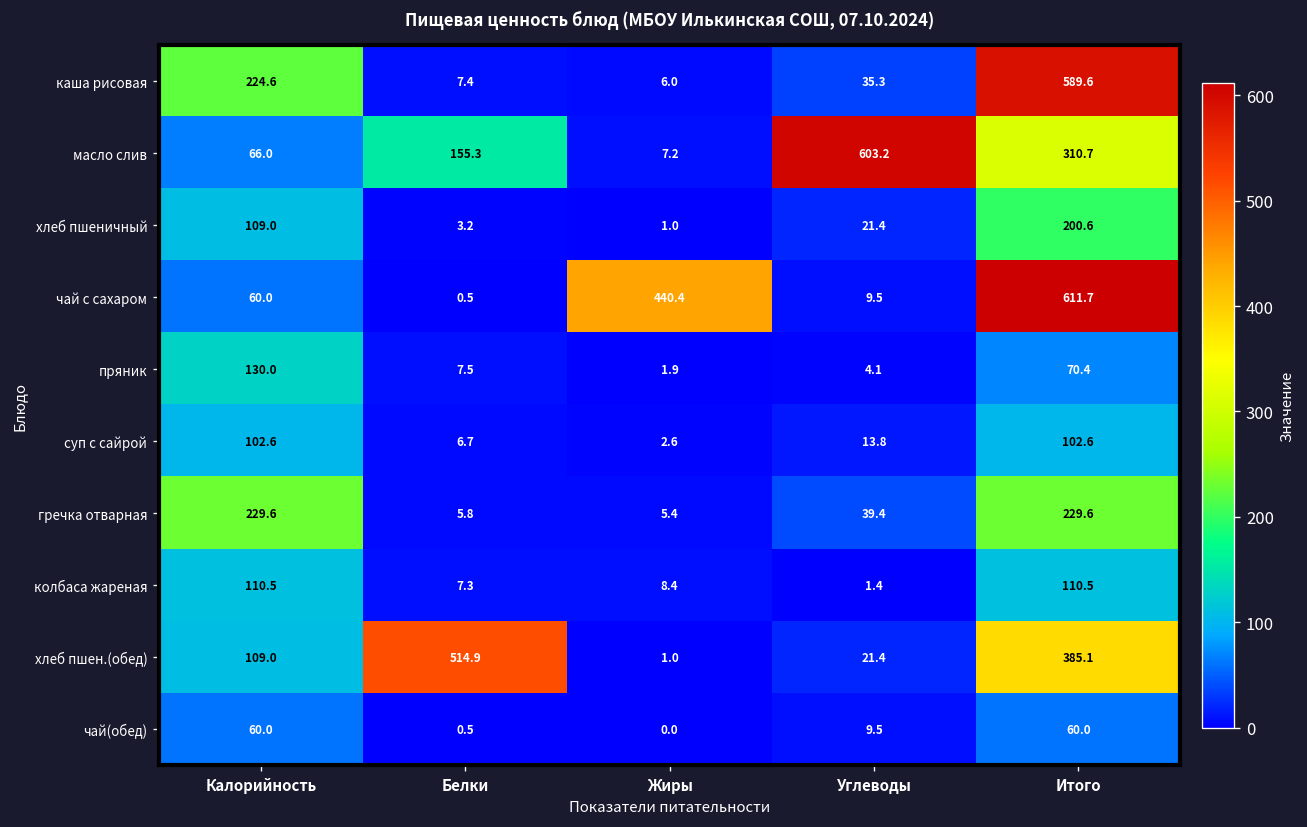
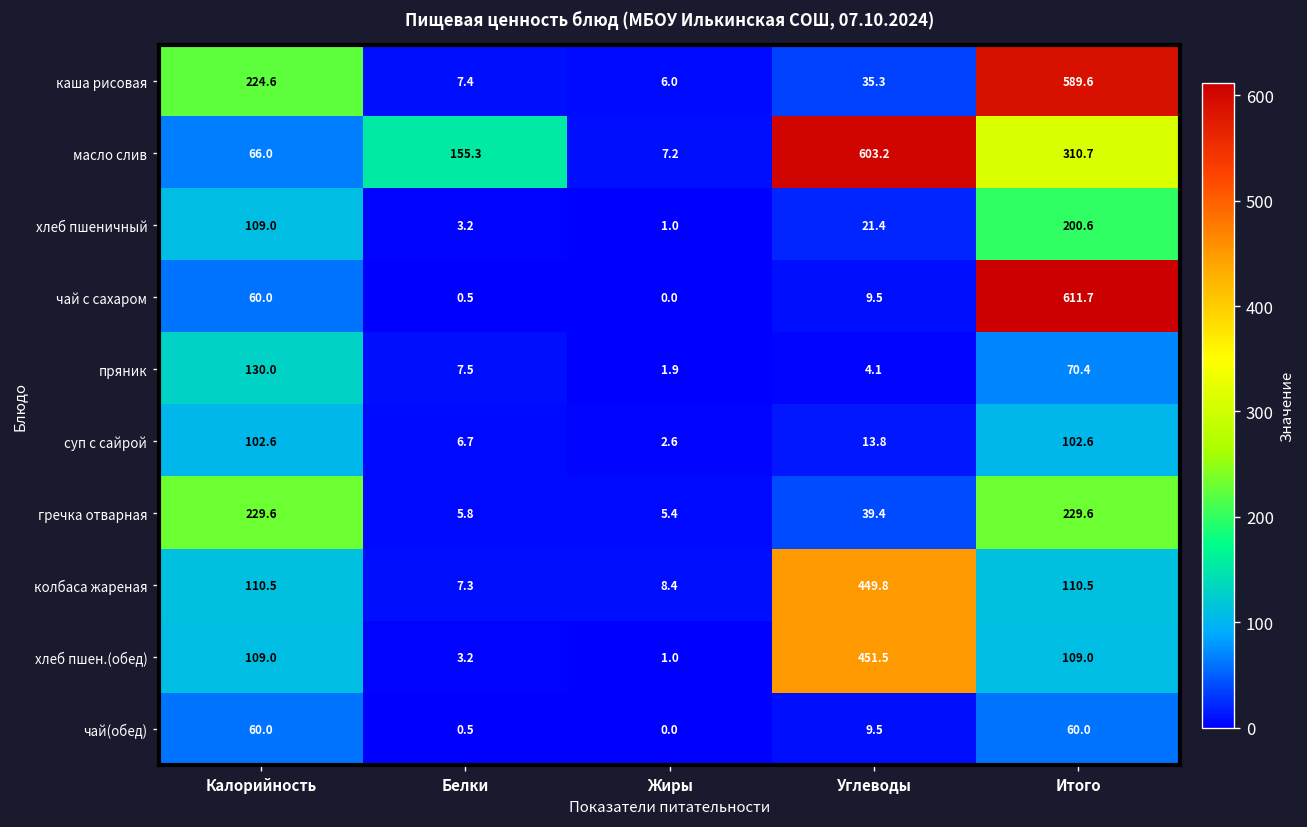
  {
    "каша рисовая": {
      "Калорийность": 224.6,
      "Белки": 7.4,
      "Жиры": 6.0,
      "Углеводы": 35.3,
      "Итого": 589.6
    },
    "масло слив": {
      "Калорийность": 66.0,
      "Белки": 155.3,
      "Жиры": 7.2,
      "Углеводы": 603.2,
      "Итого": 310.7
    },
    "хлеб пшеничный": {
      "Калорийность": 109.0,
      "Белки": 3.2,
      "Жиры": 1.0,
      "Углеводы": 21.4,
      "Итого": 200.6
    },
    "чай с сахаром": {
      "Калорийность": 60.0,
      "Белки": 0.5,
-     "Жиры": 440.4,
+     "Жиры": 0.0,
      "Углеводы": 9.5,
      "Итого": 611.7
    },
    "пряник": {
      "Калорийность": 130.0,
      "Белки": 7.5,
      "Жиры": 1.9,
      "Углеводы": 4.1,
      "Итого": 70.4
    },
    "суп с сайрой": {
      "Калорийность": 102.6,
      "Белки": 6.7,
      "Жиры": 2.6,
      "Углеводы": 13.8,
      "Итого": 102.6
    },
    "гречка отварная": {
      "Калорийность": 229.6,
      "Белки": 5.8,
      "Жиры": 5.4,
      "Углеводы": 39.4,
      "Итого": 229.6
    },
    "колбаса жареная": {
      "Калорийность": 110.5,
      "Белки": 7.3,
      "Жиры": 8.4,
-     "Углеводы": 1.4,
+     "Углеводы": 449.8,
      "Итого": 110.5
    },
    "хлеб пшен.(обед)": {
      "Калорийность": 109.0,
-     "Белки": 514.9,
+     "Белки": 3.2,
      "Жиры": 1.0,
-     "Углеводы": 21.4,
-     "Итого": 385.1
+     "Углеводы": 451.5,
+     "Итого": 109.0
    },
    "чай(обед)": {
      "Калорийность": 60.0,
      "Белки": 0.5,
      "Жиры": 0.0,
      "Углеводы": 9.5,
      "Итого": 60.0
    }
  }
